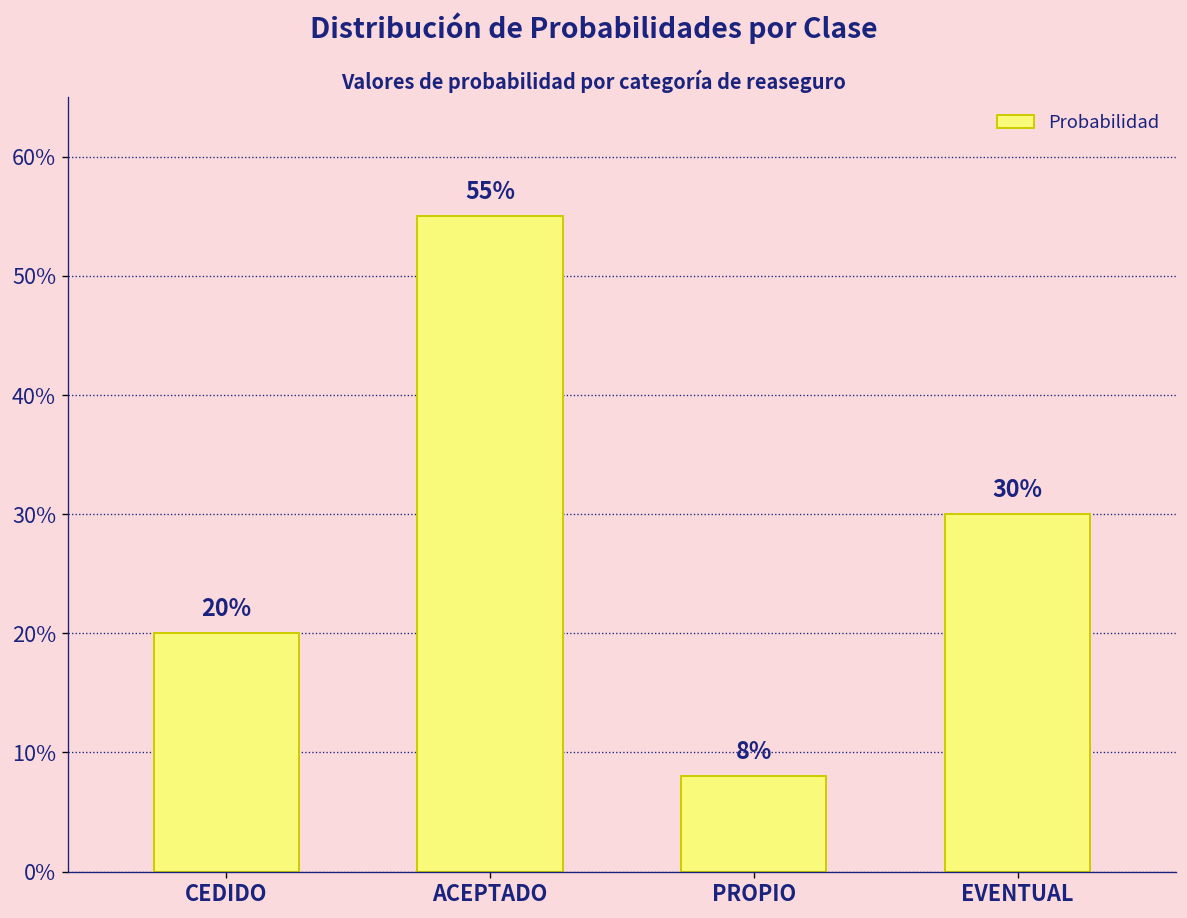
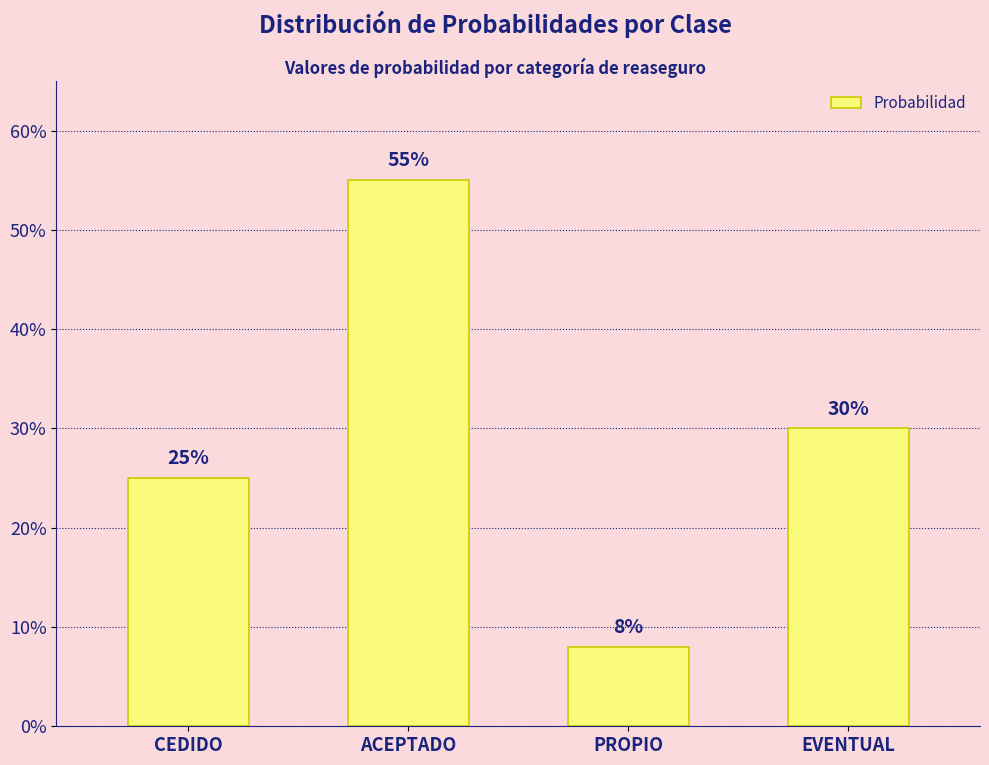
  {
-   "CEDIDO": "20%",
+   "CEDIDO": "25%",
    "ACEPTADO": "55%",
    "PROPIO": "8%",
    "EVENTUAL": "30%"
  }
